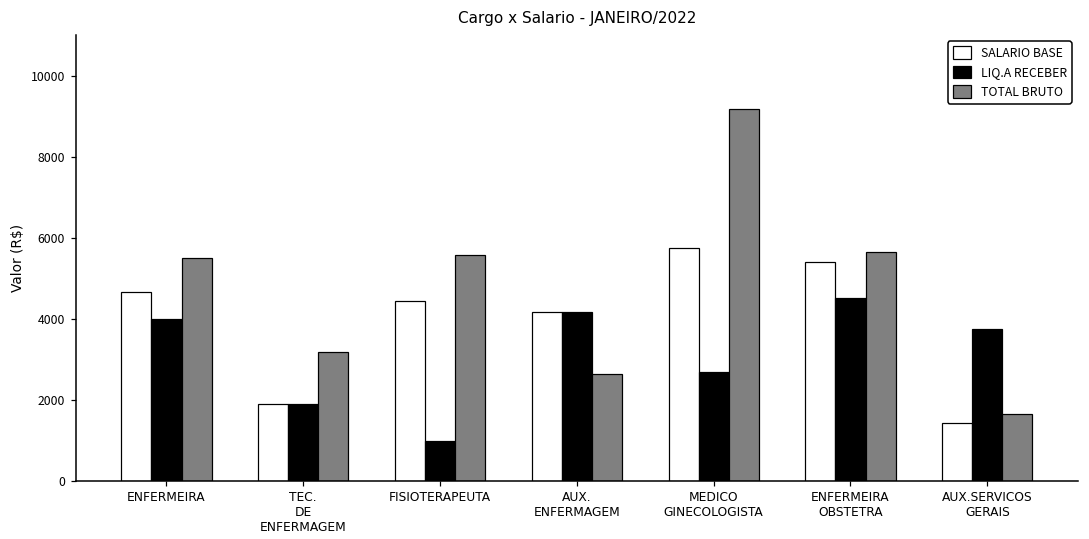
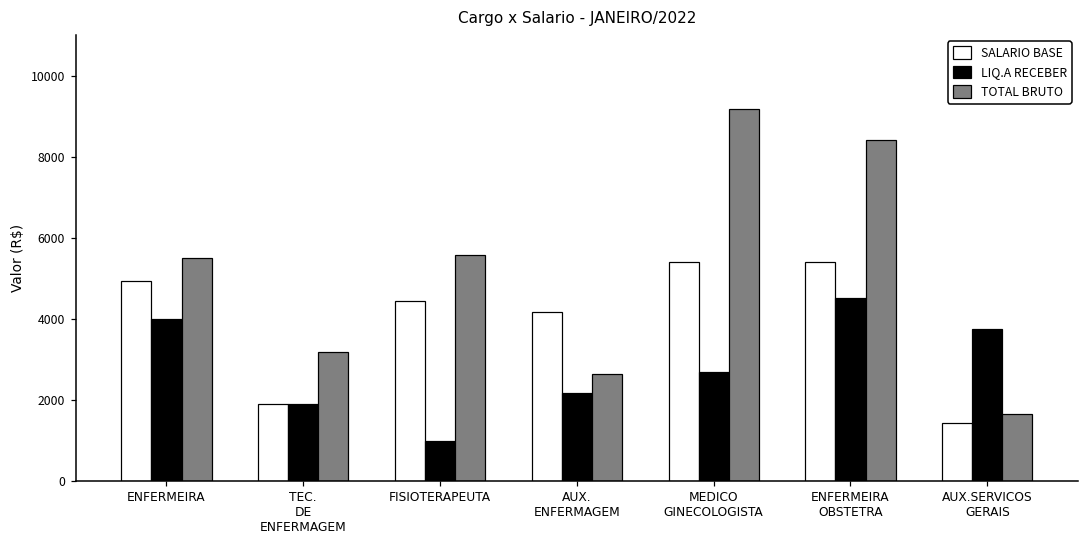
  {
    "SALARIO BASE": {
-     "ENFERMEIRA": 4700,
+     "ENFERMEIRA": 4900,
      "TEC. DE ENFERMAGEM": 1900,
      "FISIOTERAPEUTA": 4400,
      "AUX. ENFERMAGEM": 4200,
-     "MEDICO GINECOLOGISTA": 5800,
+     "MEDICO GINECOLOGISTA": 5400,
      "ENFERMEIRA OBSTETRA": 5400,
      "AUX.SERVICOS GERAIS": 1400
    },
    "LIQ.A RECEBER": {
      "ENFERMEIRA": 4000,
      "TEC. DE ENFERMAGEM": 1900,
      "FISIOTERAPEUTA": 1000,
-     "AUX. ENFERMAGEM": 4200,
+     "AUX. ENFERMAGEM": 2200,
      "MEDICO GINECOLOGISTA": 2700,
      "ENFERMEIRA OBSTETRA": 4500,
      "AUX.SERVICOS GERAIS": 3800
    },
    "TOTAL BRUTO": {
      "ENFERMEIRA": 5500,
      "TEC. DE ENFERMAGEM": 3200,
      "FISIOTERAPEUTA": 5600,
      "AUX. ENFERMAGEM": 2600,
      "MEDICO GINECOLOGISTA": 9200,
-     "ENFERMEIRA OBSTETRA": 5700,
+     "ENFERMEIRA OBSTETRA": 8400,
      "AUX.SERVICOS GERAIS": 1700
    }
  }
